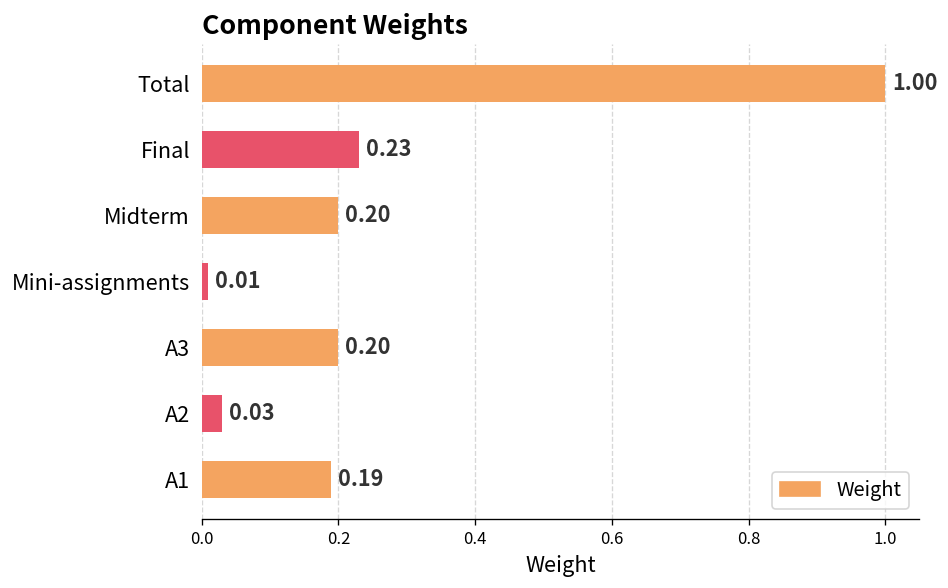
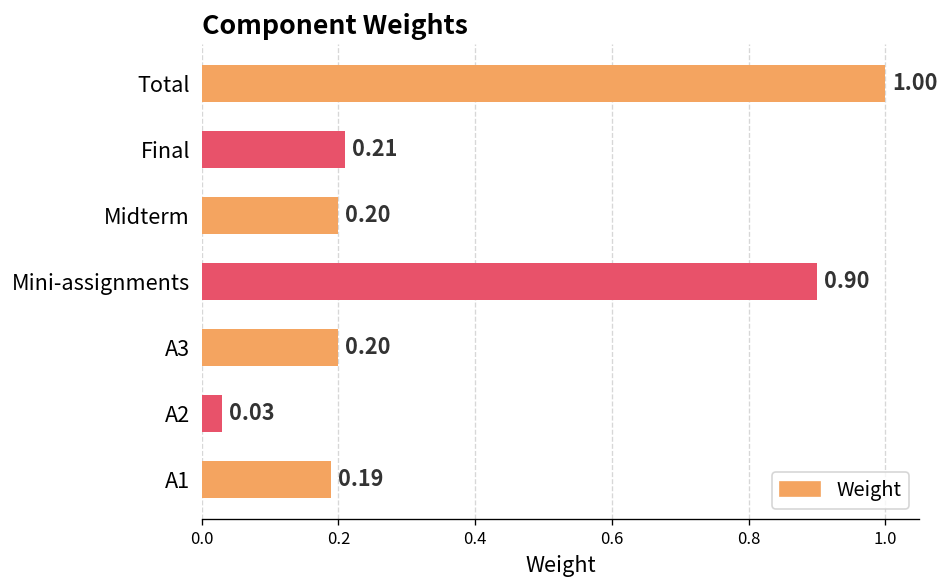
  {
    "Total": 1.00,
-   "Final": 0.23,
+   "Final": 0.21,
    "Midterm": 0.20,
-   "Mini-assignments": 0.01,
+   "Mini-assignments": 0.90,
    "A3": 0.20,
    "A2": 0.03,
    "A1": 0.19
  }
